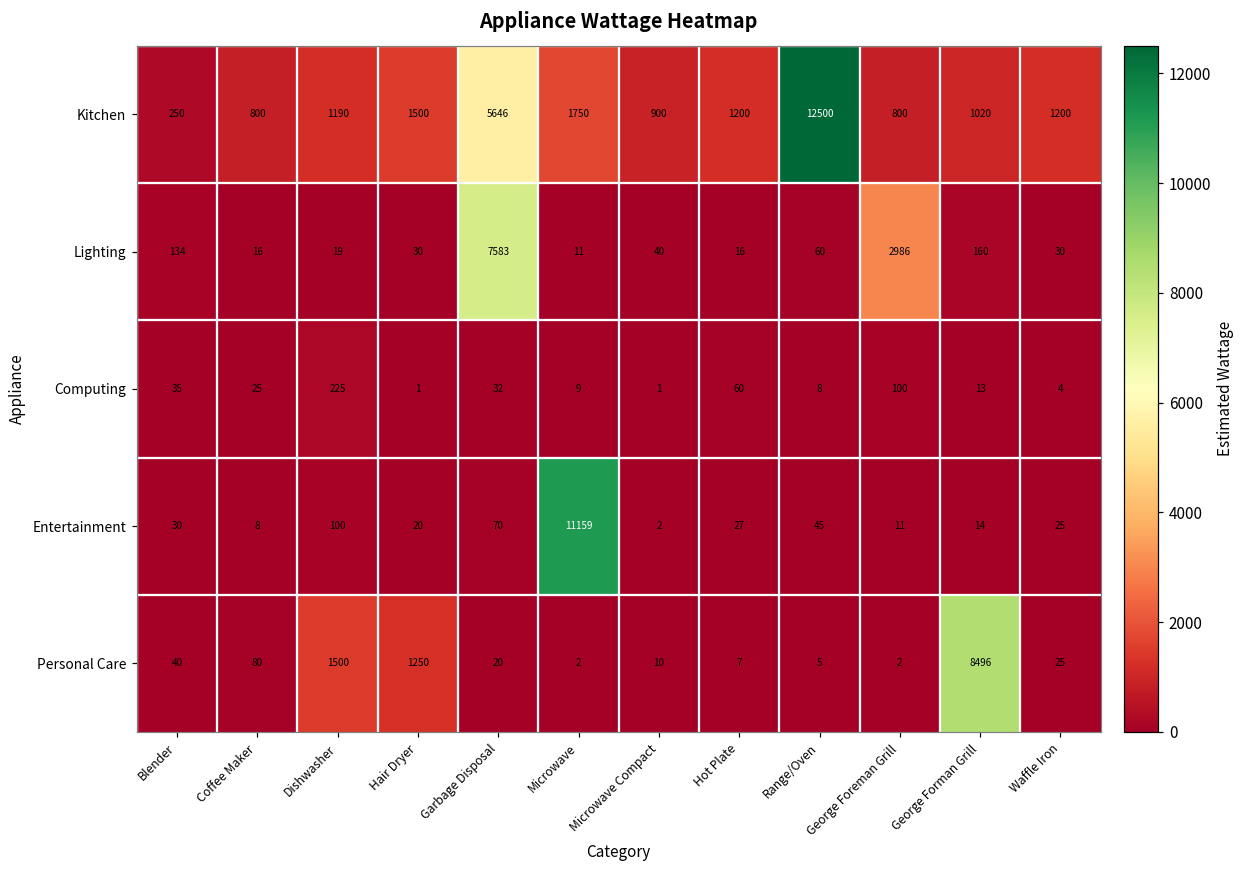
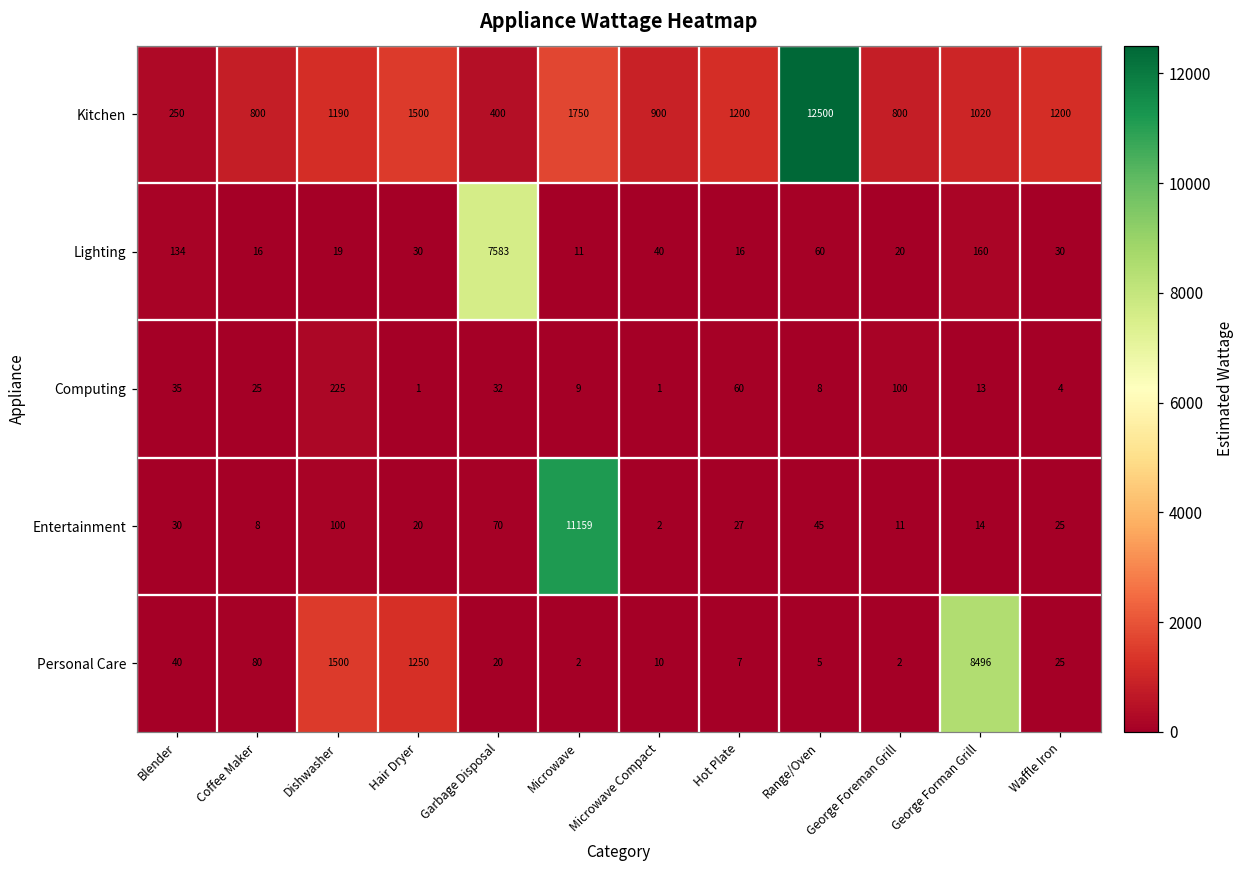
  {
    "Kitchen": {
      "Blender": 250,
      "Coffee Maker": 800,
      "Dishwasher": 1190,
      "Hair Dryer": 1500,
-     "Garbage Disposal": 5646,
+     "Garbage Disposal": 400,
      "Microwave": 1750,
      "Microwave Compact": 900,
      "Hot Plate": 1200,
      "Range/Oven": 12500,
      "George Foreman Grill": 800,
      "George Forman Grill": 1020,
      "Waffle Iron": 1200
    },
    "Lighting": {
      "Blender": 134,
      "Coffee Maker": 16,
      "Dishwasher": 19,
      "Hair Dryer": 30,
      "Garbage Disposal": 7583,
      "Microwave": 11,
      "Microwave Compact": 40,
      "Hot Plate": 16,
      "Range/Oven": 60,
-     "George Foreman Grill": 2986,
+     "George Foreman Grill": 20,
      "George Forman Grill": 160,
      "Waffle Iron": 30
    },
    "Computing": {
      "Blender": 35,
      "Coffee Maker": 25,
      "Dishwasher": 225,
      "Hair Dryer": 1,
      "Garbage Disposal": 32,
      "Microwave": 9,
      "Microwave Compact": 1,
      "Hot Plate": 60,
      "Range/Oven": 8,
      "George Foreman Grill": 100,
      "George Forman Grill": 13,
      "Waffle Iron": 4
    },
    "Entertainment": {
      "Blender": 30,
      "Coffee Maker": 8,
      "Dishwasher": 100,
      "Hair Dryer": 20,
      "Garbage Disposal": 70,
      "Microwave": 11159,
      "Microwave Compact": 2,
      "Hot Plate": 27,
      "Range/Oven": 45,
      "George Foreman Grill": 11,
      "George Forman Grill": 14,
      "Waffle Iron": 25
    },
    "Personal Care": {
      "Blender": 40,
      "Coffee Maker": 80,
      "Dishwasher": 1500,
      "Hair Dryer": 1250,
      "Garbage Disposal": 20,
      "Microwave": 2,
      "Microwave Compact": 10,
      "Hot Plate": 7,
      "Range/Oven": 5,
      "George Foreman Grill": 2,
      "George Forman Grill": 8496,
      "Waffle Iron": 25
    }
  }
